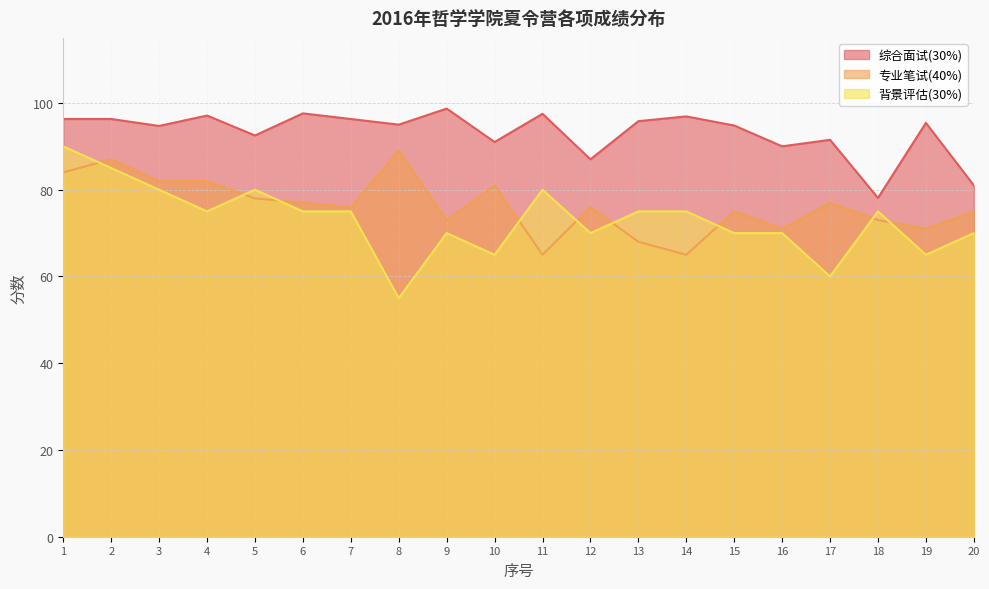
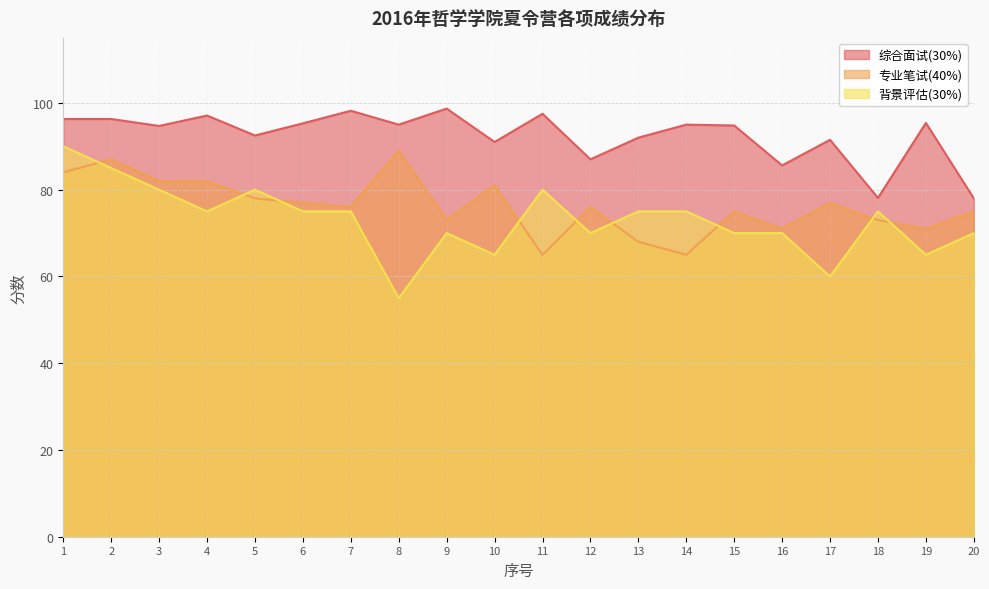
  {
    "综合面试(30%)": {
      "1": 96,
      "2": 96,
      "3": 95,
      "4": 97,
      "5": 93,
-     "6": 98,
-     "7": 96,
+     "6": 95,
+     "7": 98,
      "8": 95,
      "9": 99,
      "10": 91,
      "11": 98,
      "12": 87,
-     "13": 96,
-     "14": 97,
+     "13": 92,
+     "14": 95,
      "15": 95,
-     "16": 90,
+     "16": 86,
      "17": 92,
      "18": 78,
      "19": 95,
-     "20": 81
+     "20": 78
    }
  }
